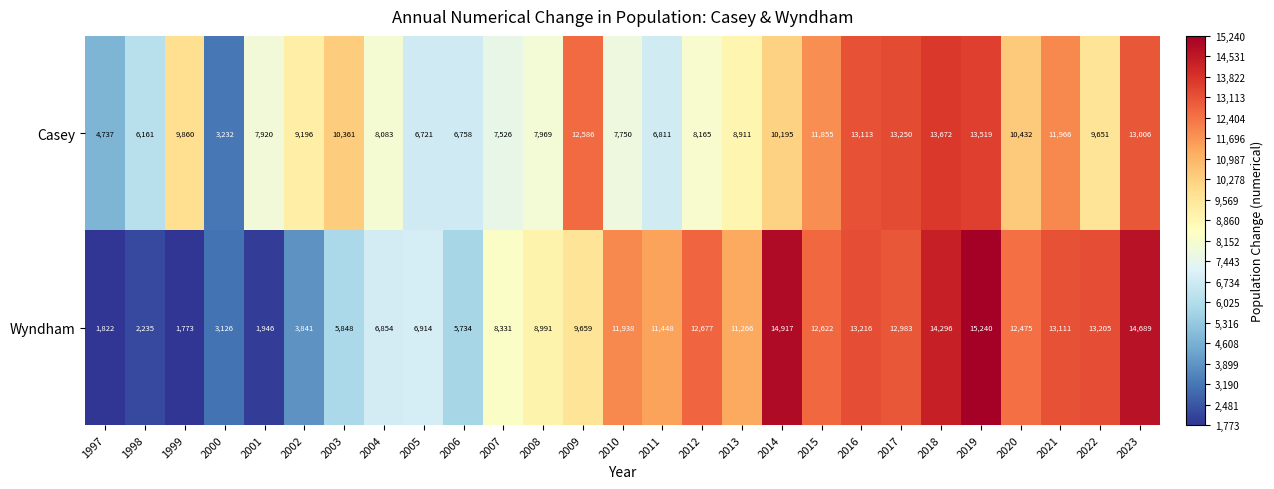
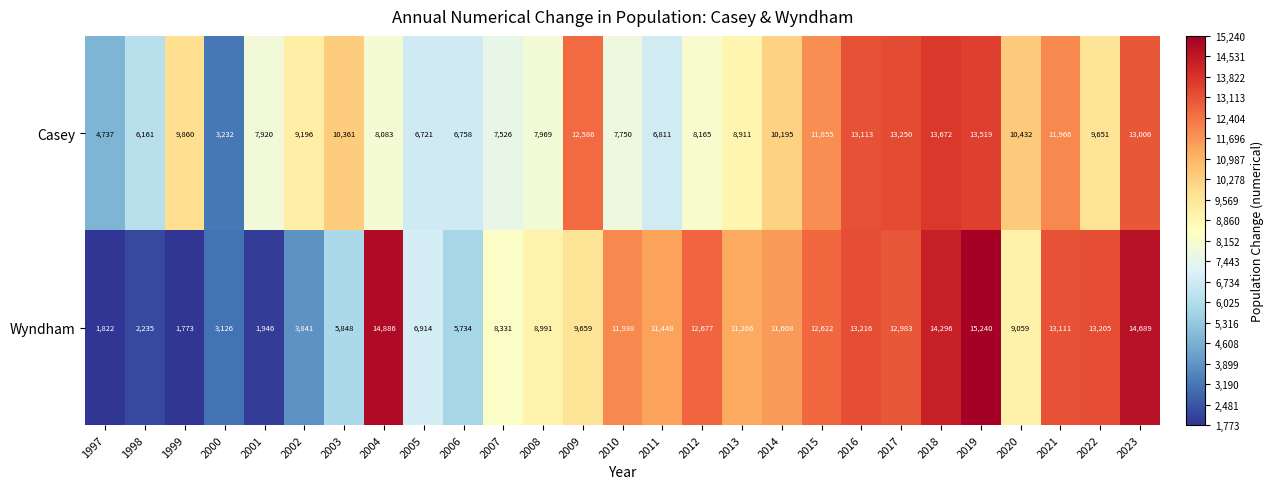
  {
    "Casey": {
      "1997": "4,737",
      "1998": "6,161",
      "1999": "9,860",
      "2000": "3,232",
      "2001": "7,920",
      "2002": "9,196",
      "2003": "10,361",
      "2004": "8,083",
      "2005": "6,721",
      "2006": "6,758",
      "2007": "7,526",
      "2008": "7,969",
      "2009": "12,586",
      "2010": "7,750",
      "2011": "6,811",
      "2012": "8,165",
      "2013": "8,911",
      "2014": "10,195",
      "2015": "11,855",
      "2016": "13,113",
      "2017": "13,250",
      "2018": "13,672",
      "2019": "13,519",
      "2020": "10,432",
      "2021": "11,966",
      "2022": "9,651",
      "2023": "13,006"
    },
    "Wyndham": {
      "1997": "1,822",
      "1998": "2,235",
      "1999": "1,773",
      "2000": "3,126",
      "2001": "1,946",
      "2002": "3,841",
      "2003": "5,848",
-     "2004": "6,854",
+     "2004": "14,886",
      "2005": "6,914",
      "2006": "5,734",
      "2007": "8,331",
      "2008": "8,991",
      "2009": "9,659",
      "2010": "11,938",
      "2011": "11,448",
      "2012": "12,677",
      "2013": "11,266",
-     "2014": "14,917",
+     "2014": "11,608",
      "2015": "12,622",
      "2016": "13,216",
      "2017": "12,983",
      "2018": "14,296",
      "2019": "15,240",
-     "2020": "12,475",
+     "2020": "9,059",
      "2021": "13,111",
      "2022": "13,205",
      "2023": "14,689"
    }
  }
